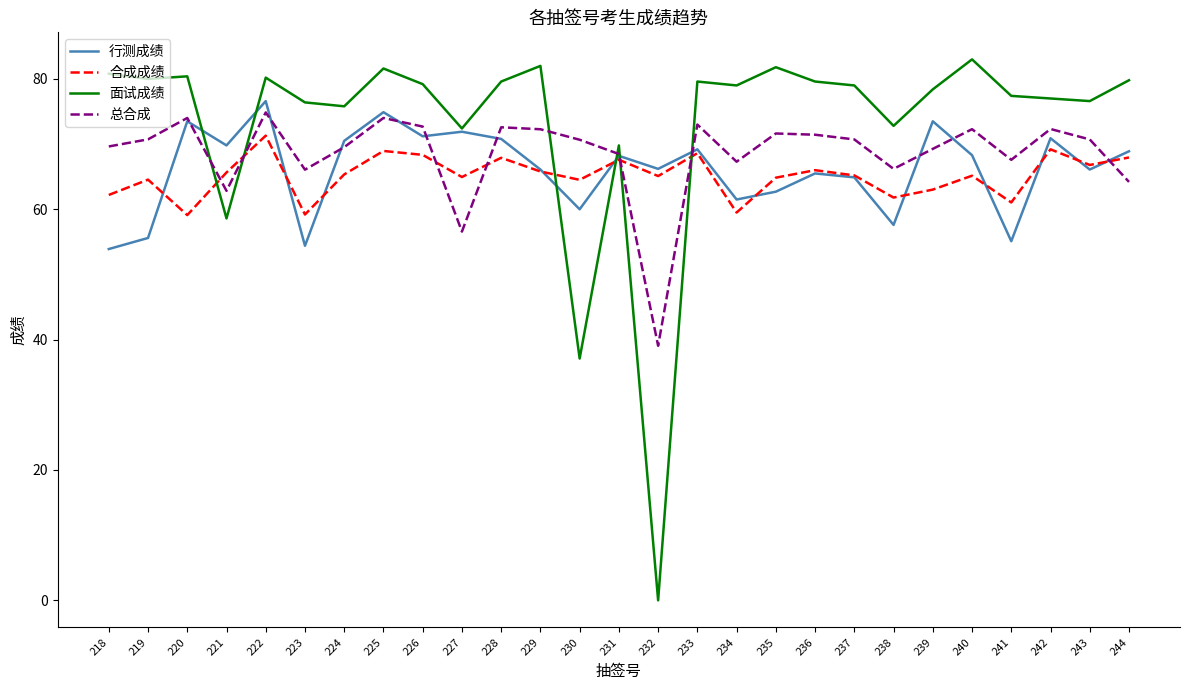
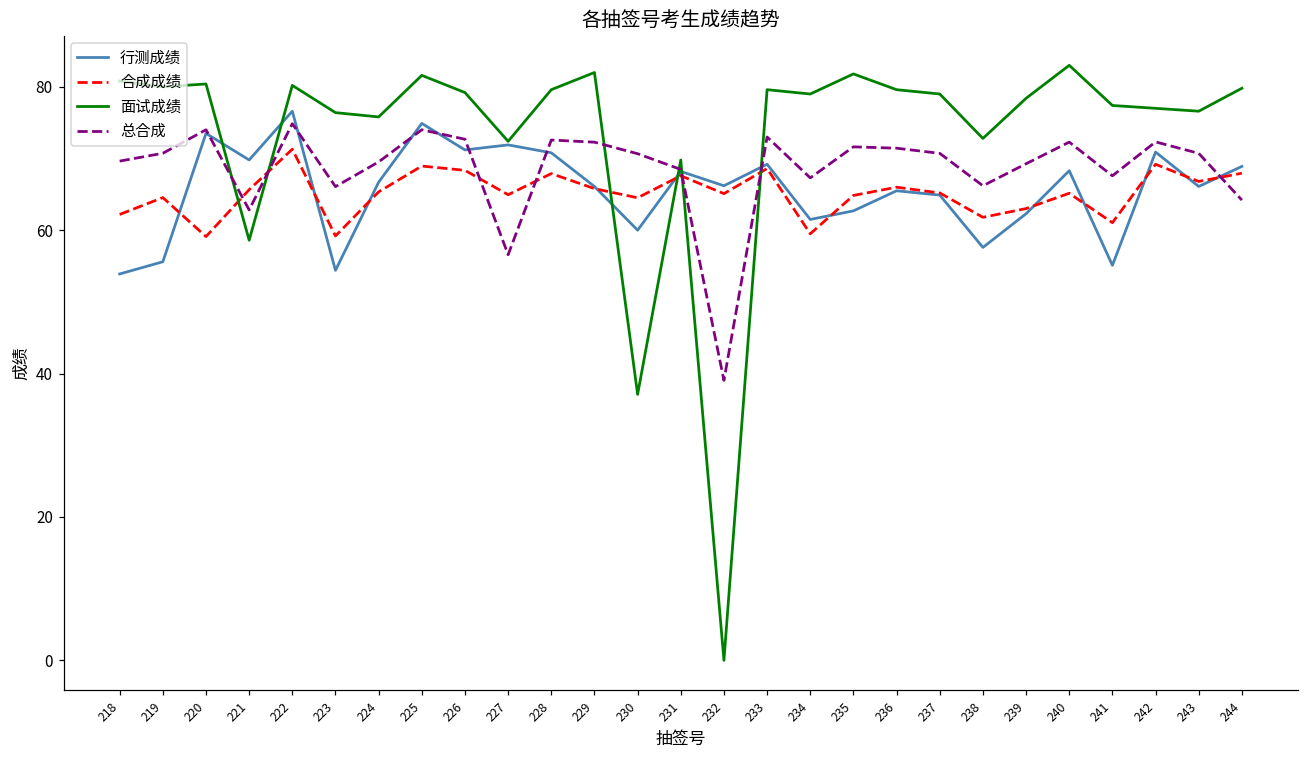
  {
    "行测成绩": {
      "218": 54,
      "219": 56,
      "220": 74,
      "221": 70,
      "222": 77,
      "223": 54,
-     "224": 71,
+     "224": 67,
      "225": 75,
      "226": 71,
      "227": 72,
      "228": 71,
      "230": 60,
      "232": 66,
      "233": 69,
      "234": 62,
      "235": 63,
      "236": 66,
      "238": 58,
-     "239": 74,
+     "239": 62,
      "240": 68,
      "241": 55,
      "242": 71,
      "243": 66,
      "244": 69
    },
    "合成成绩": {
      "218": 62,
      "219": 65,
      "220": 59,
      "221": 66,
      "222": 71,
      "223": 59,
      "224": 65,
      "225": 69,
      "226": 68,
      "227": 65,
      "228": 68,
      "230": 65,
      "231": 68,
      "232": 65,
      "233": 69,
      "234": 60,
      "235": 65,
      "236": 66,
      "238": 62,
      "239": 63,
      "240": 65,
      "241": 61,
      "242": 69,
      "243": 67,
      "244": 68
    },
    "面试成绩": {
      "220": 80,
      "221": 59,
      "222": 80,
      "223": 76,
      "224": 76,
      "225": 82,
      "226": 79,
      "227": 72,
      "228": 80,
      "229": 82,
      "230": 37,
      "231": 70,
      "232": 0,
      "233": 80,
      "234": 79,
      "235": 82,
      "236": 80,
      "237": 79,
      "238": 73,
      "239": 78,
      "240": 83,
      "241": 77,
      "242": 77,
      "243": 77,
      "244": 80
    },
    "总合成": {
      "218": 70,
      "219": 71,
      "220": 74,
      "221": 63,
      "222": 75,
      "223": 66,
      "224": 70,
      "225": 74,
      "226": 73,
      "227": 57,
      "228": 73,
      "229": 72,
      "230": 71,
      "232": 39,
      "233": 73,
      "234": 67,
      "235": 72,
      "236": 71,
      "237": 71,
      "238": 66,
      "239": 69,
      "240": 72,
      "241": 68,
      "242": 72,
      "243": 71,
      "244": 64
    }
  }
